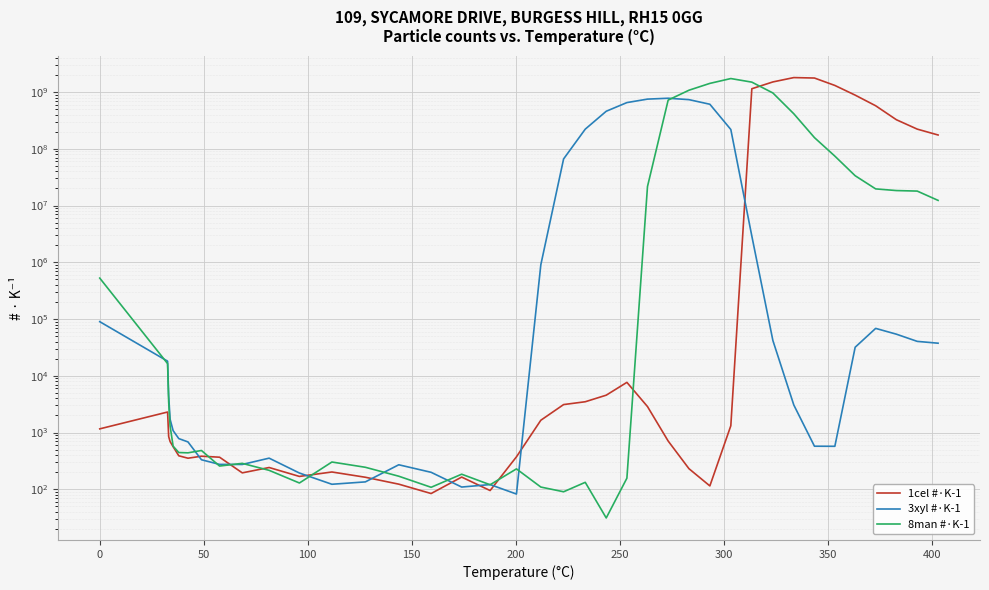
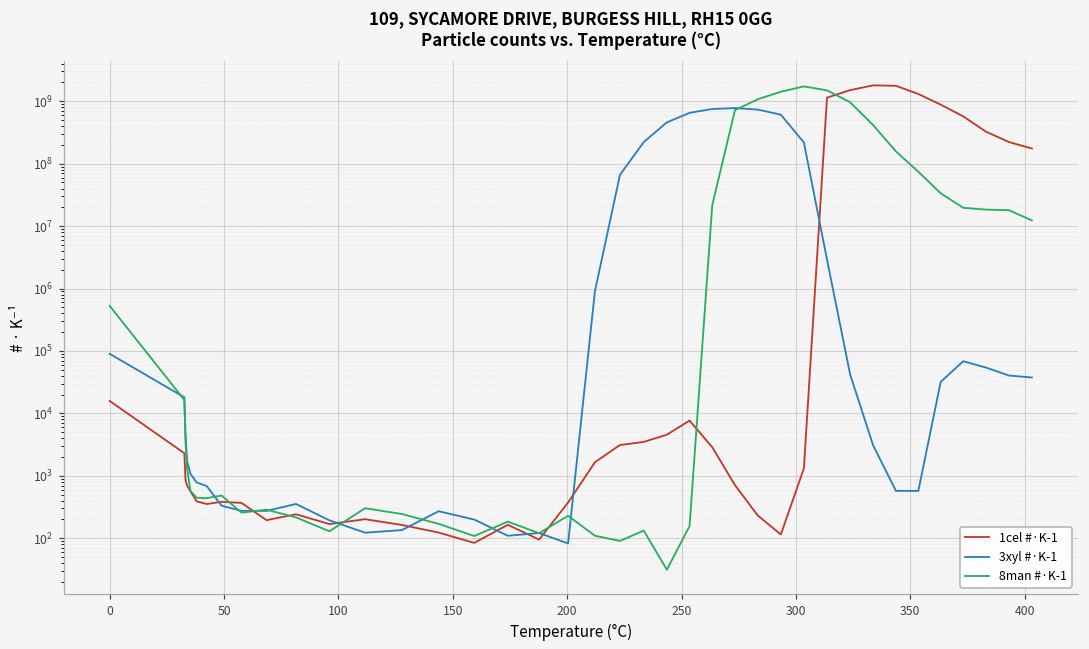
  {
    "1cel #·K-1": {
-     "0": 1200
+     "0": 16000
    },
    "3xyl #·K-1": {
      "0": 90000
    },
    "8man #·K-1": {
      "0": 500000
    }
  }
